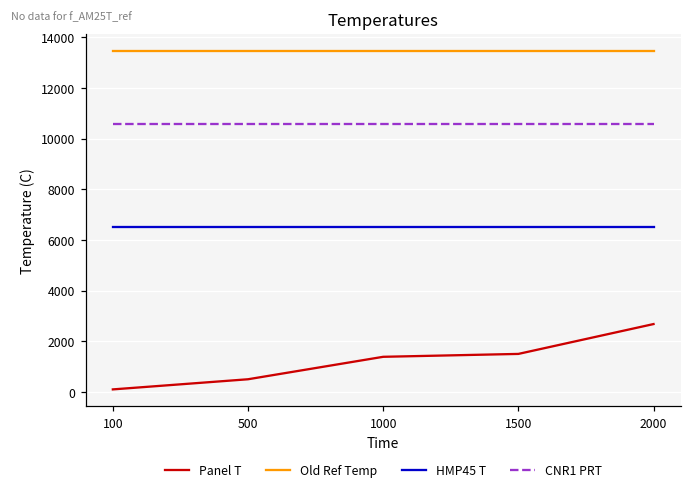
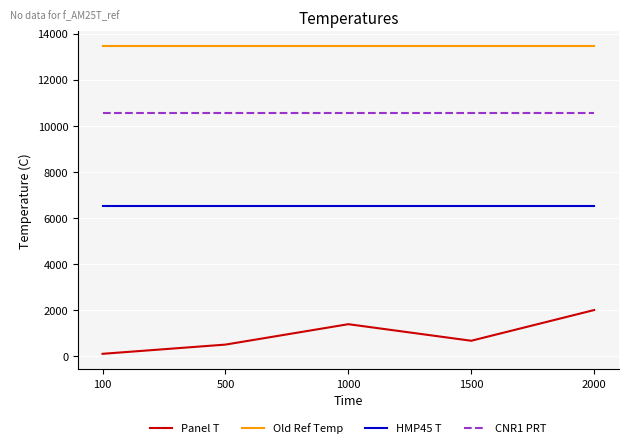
  {
    "Panel T": {
      "100": 100,
      "500": 500,
      "1000": 1400,
-     "1500": 1500,
-     "2000": 2700
+     "1500": 700,
+     "2000": 2000
    },
    "Old Ref Temp": {
      "100": 13400,
      "500": 13400,
      "1000": 13400,
      "1500": 13400,
      "2000": 13400
    },
    "HMP45 T": {
      "100": 6500,
      "500": 6500,
      "1000": 6500,
      "1500": 6500,
      "2000": 6500
    },
    "CNR1 PRT": {
      "100": 10600,
      "500": 10600,
      "1000": 10600,
      "1500": 10600,
      "2000": 10600
    }
  }
